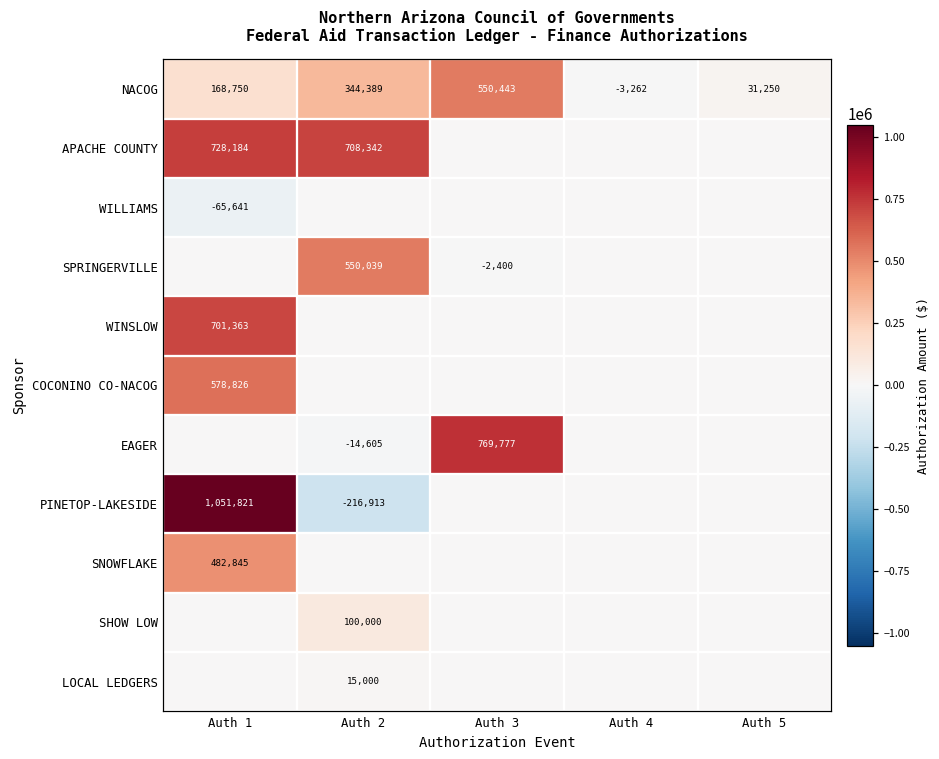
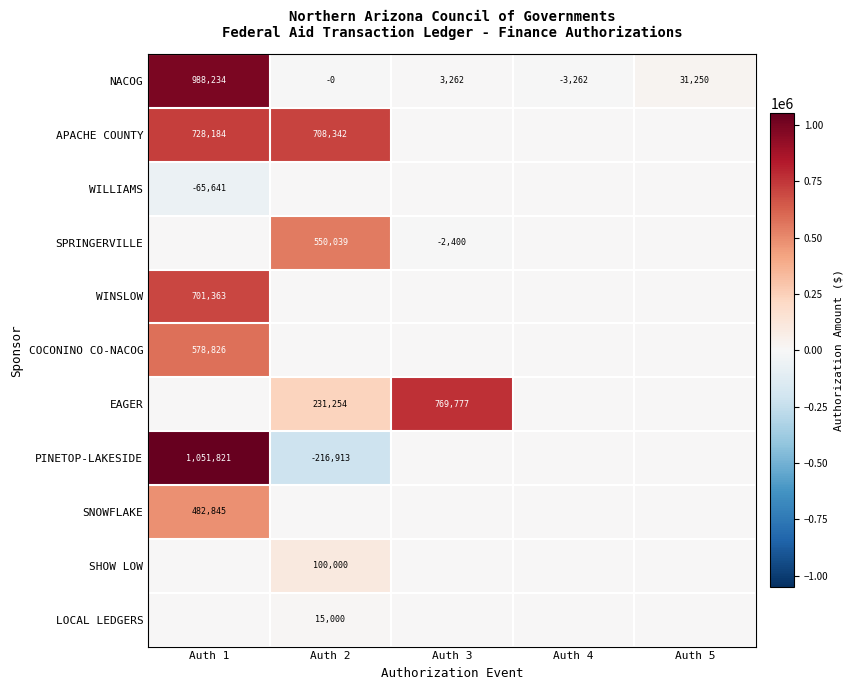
  {
    "NACOG": {
-     "Auth 1": "168,750",
-     "Auth 2": "344,389",
-     "Auth 3": "550,443",
+     "Auth 1": "988,234",
+     "Auth 2": "-0",
+     "Auth 3": "3,262",
      "Auth 4": "-3,262",
      "Auth 5": "31,250"
    },
    "APACHE COUNTY": {
      "Auth 1": "728,184",
      "Auth 2": "708,342"
    },
    "WILLIAMS": {
      "Auth 1": "-65,641"
    },
    "SPRINGERVILLE": {
      "Auth 2": "550,039",
      "Auth 3": "-2,400"
    },
    "WINSLOW": {
      "Auth 1": "701,363"
    },
    "COCONINO CO-NACOG": {
      "Auth 1": "578,826"
    },
    "EAGER": {
-     "Auth 2": "-14,605",
+     "Auth 2": "231,254",
      "Auth 3": "769,777"
    },
    "PINETOP-LAKESIDE": {
      "Auth 1": "1,051,821",
      "Auth 2": "-216,913"
    },
    "SNOWFLAKE": {
      "Auth 1": "482,845"
    },
    "SHOW LOW": {
      "Auth 2": "100,000"
    },
    "LOCAL LEDGERS": {
      "Auth 2": "15,000"
    }
  }
